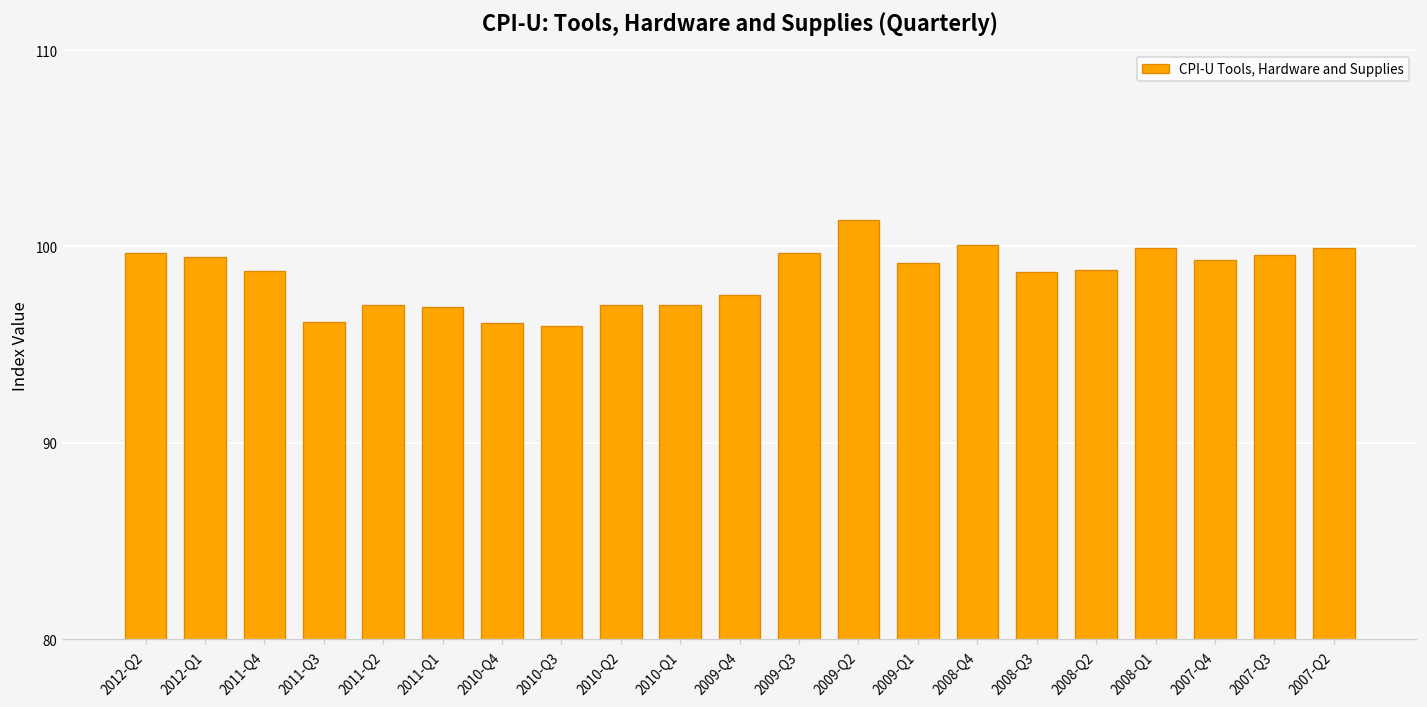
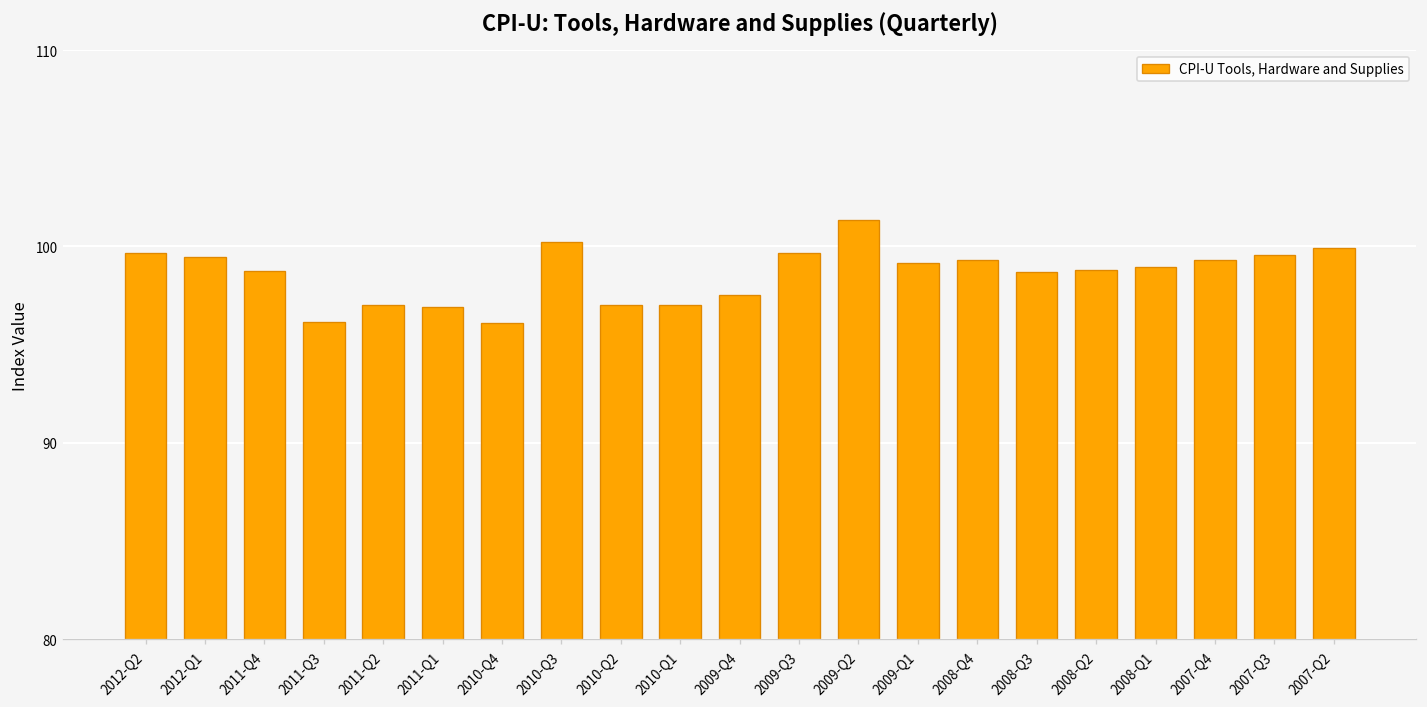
  {
    "2012-Q2": 99.7,
    "2012-Q1": 99.5,
    "2011-Q4": 98.8,
    "2011-Q3": 96.1,
    "2011-Q2": 97.0,
    "2011-Q1": 96.9,
    "2010-Q4": 96.1,
-   "2010-Q3": 96.0,
+   "2010-Q3": 100.2,
    "2010-Q2": 97.0,
    "2010-Q1": 97.0,
    "2009-Q4": 97.5,
    "2009-Q3": 99.7,
    "2009-Q2": 101.3,
    "2009-Q1": 99.1,
-   "2008-Q4": 100.1,
+   "2008-Q4": 99.3,
    "2008-Q3": 98.7,
    "2008-Q2": 98.8,
-   "2008-Q1": 99.9,
+   "2008-Q1": 99.0,
    "2007-Q4": 99.3,
    "2007-Q3": 99.5,
    "2007-Q2": 99.9
  }
